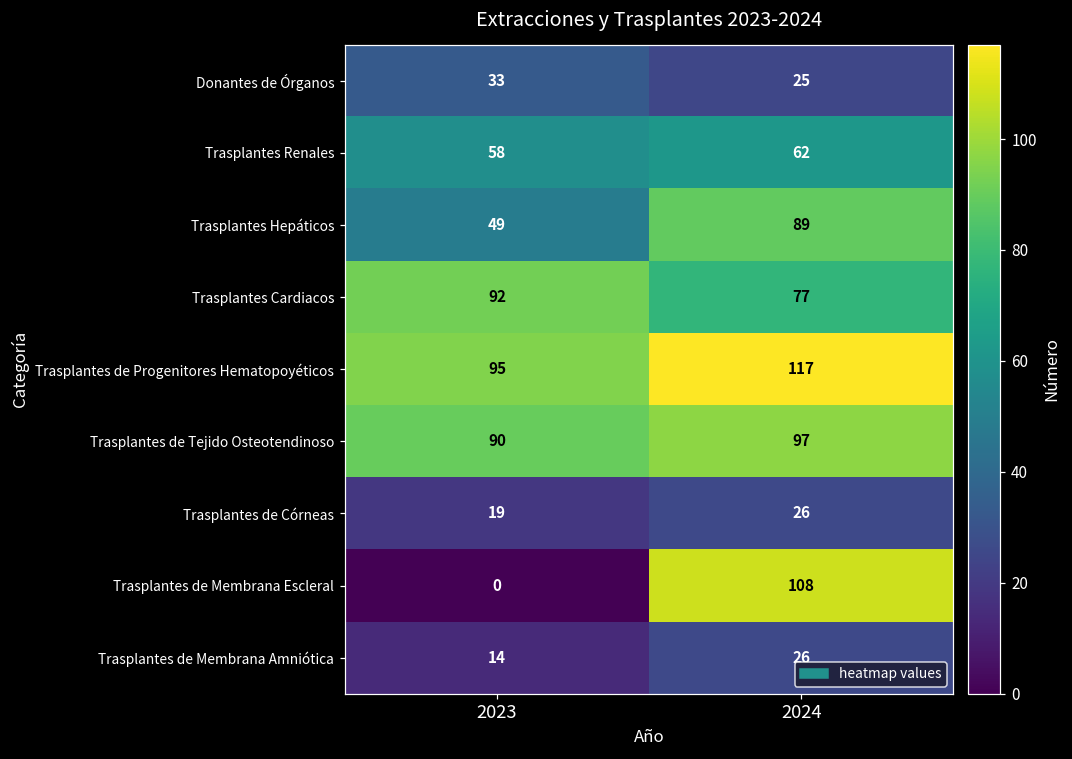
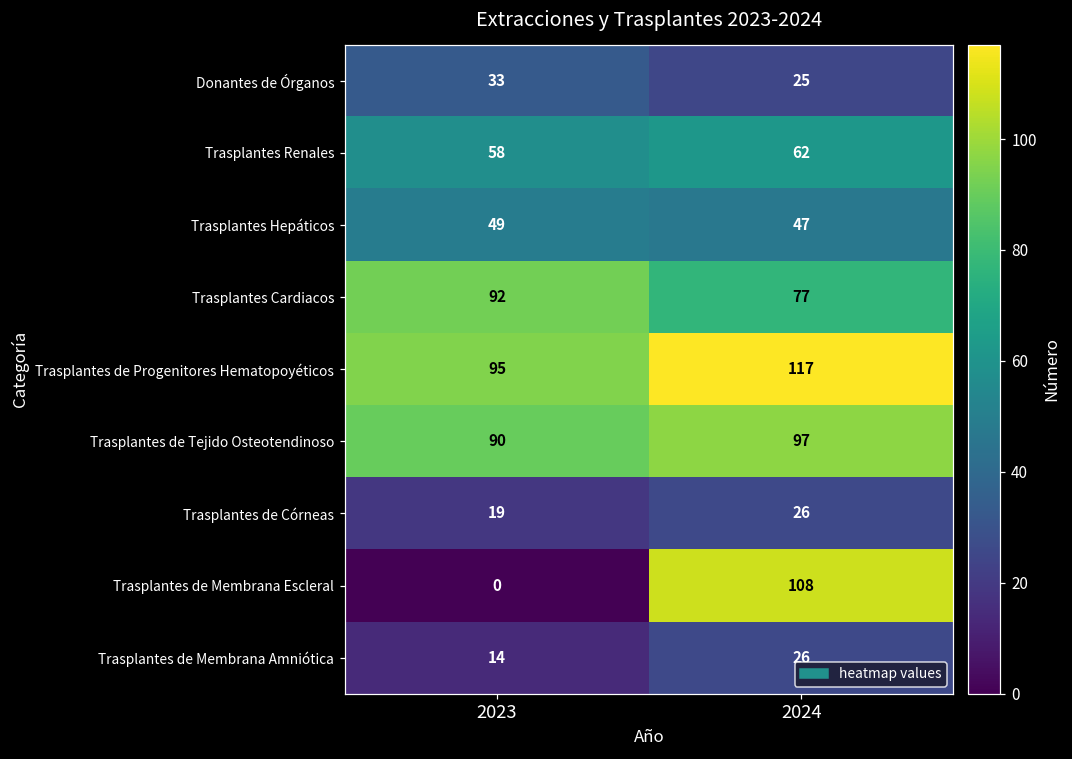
  {
    "Donantes de Órganos": {
      "2023": 33,
      "2024": 25
    },
    "Trasplantes Renales": {
      "2023": 58,
      "2024": 62
    },
    "Trasplantes Hepáticos": {
      "2023": 49,
-     "2024": 89
+     "2024": 47
    },
    "Trasplantes Cardiacos": {
      "2023": 92,
      "2024": 77
    },
    "Trasplantes de Progenitores Hematopoyéticos": {
      "2023": 95,
      "2024": 117
    },
    "Trasplantes de Tejido Osteotendinoso": {
      "2023": 90,
      "2024": 97
    },
    "Trasplantes de Córneas": {
      "2023": 19,
      "2024": 26
    },
    "Trasplantes de Membrana Escleral": {
      "2023": 0,
      "2024": 108
    },
    "Trasplantes de Membrana Amniótica": {
      "2023": 14
    }
  }
